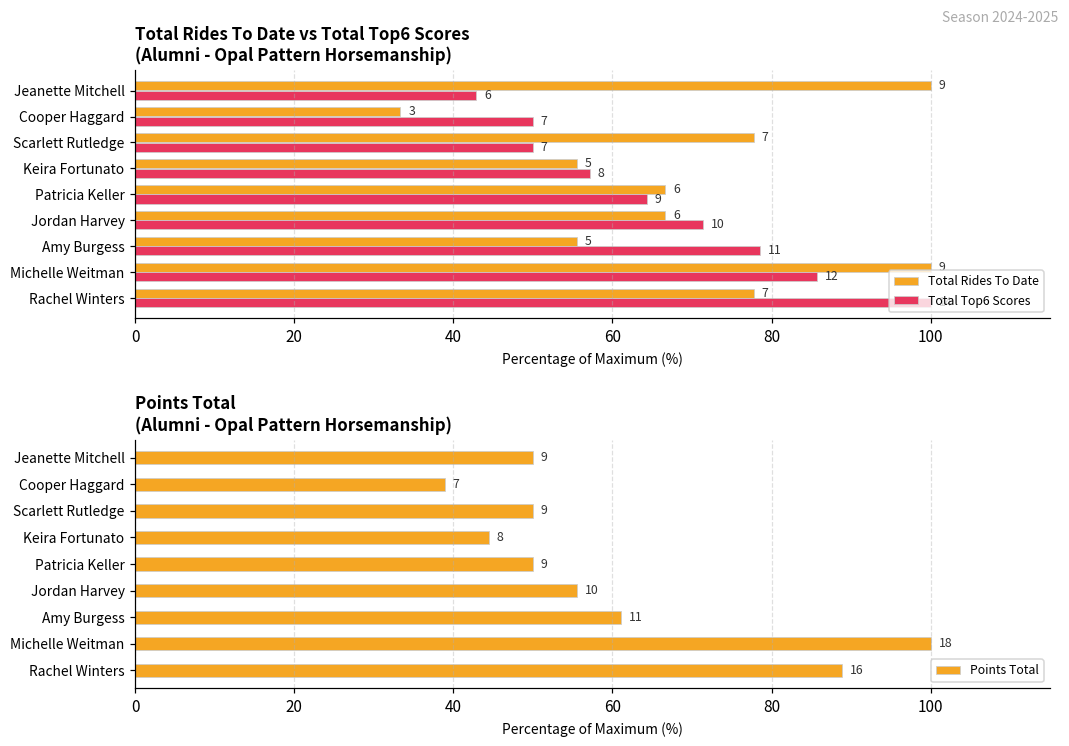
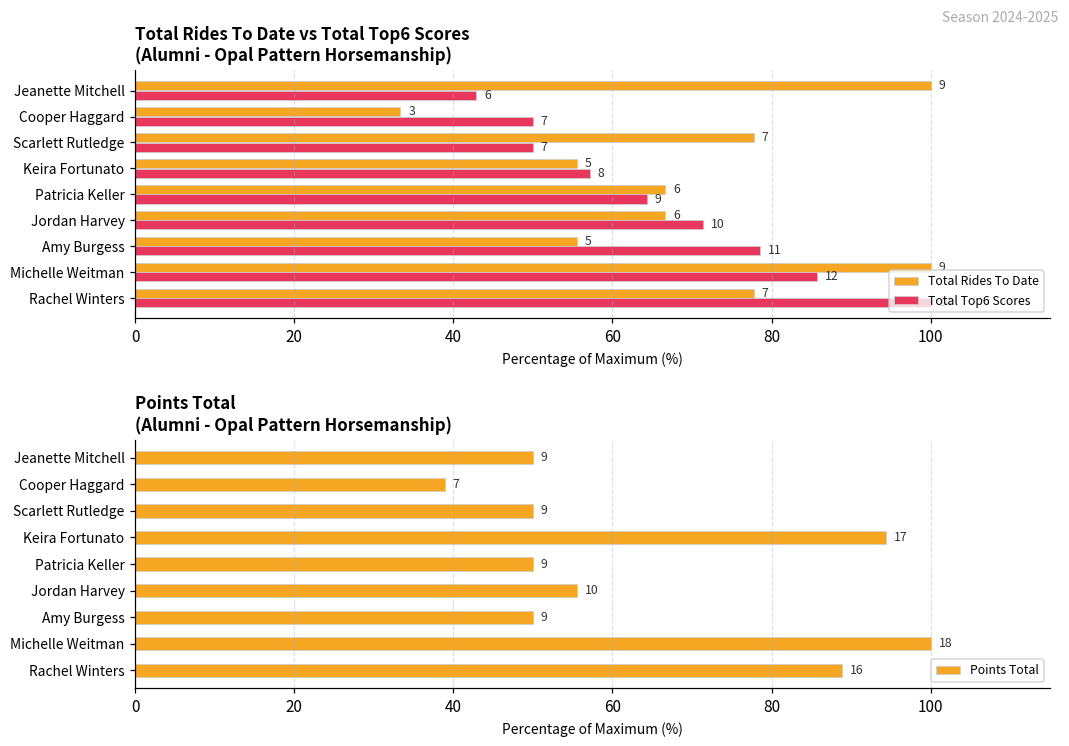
  {
    "Total Rides To Date vs Total Top6 Scores (Alumni - Opal Pattern Horsemanship)": {
      "Total Rides To Date": {
        "Keira Fortunato": 56
      },
      "Total Top6 Scores": {
        "Patricia Keller": 64
      }
    },
    "Points Total (Alumni - Opal Pattern Horsemanship)": {
-     "Keira Fortunato": 8,
-     "Amy Burgess": 11
+     "Keira Fortunato": 17,
+     "Amy Burgess": 9
    }
  }
